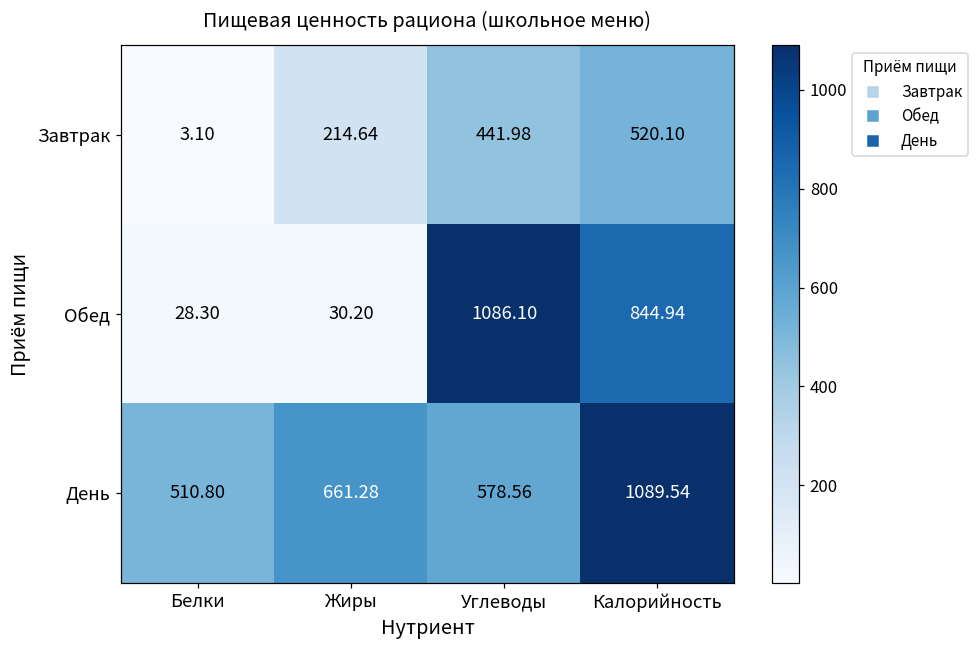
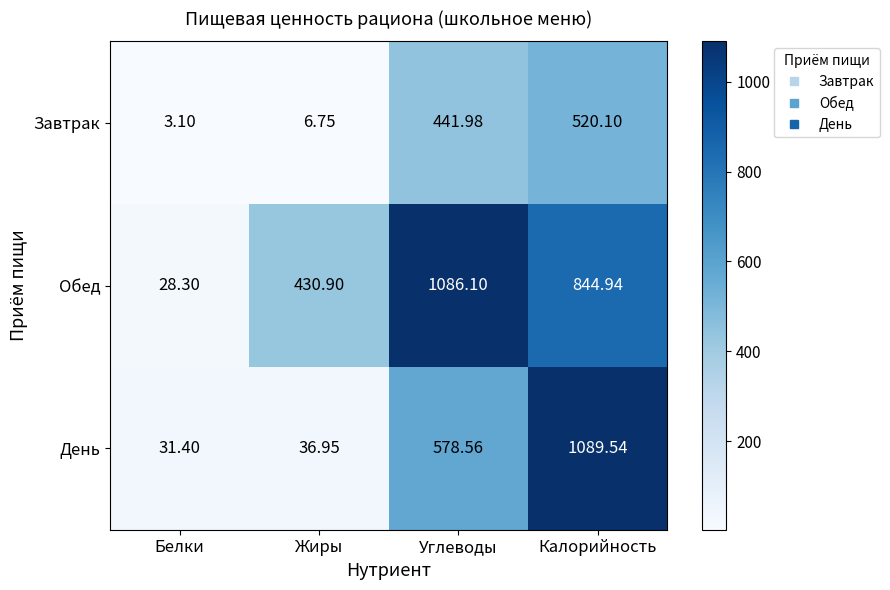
  {
    "Завтрак": {
      "Белки": 3.10,
-     "Жиры": 214.64,
+     "Жиры": 6.75,
      "Углеводы": 441.98,
      "Калорийность": 520.10
    },
    "Обед": {
      "Белки": 28.30,
-     "Жиры": 30.20,
+     "Жиры": 430.90,
      "Углеводы": 1086.10,
      "Калорийность": 844.94
    },
    "День": {
-     "Белки": 510.80,
-     "Жиры": 661.28,
+     "Белки": 31.40,
+     "Жиры": 36.95,
      "Углеводы": 578.56,
      "Калорийность": 1089.54
    }
  }
